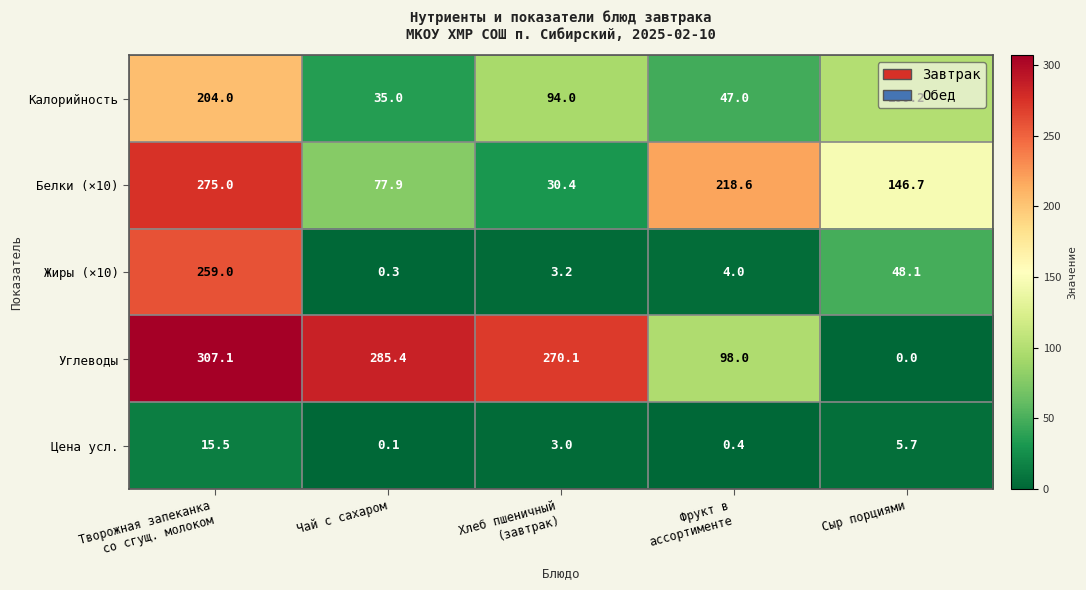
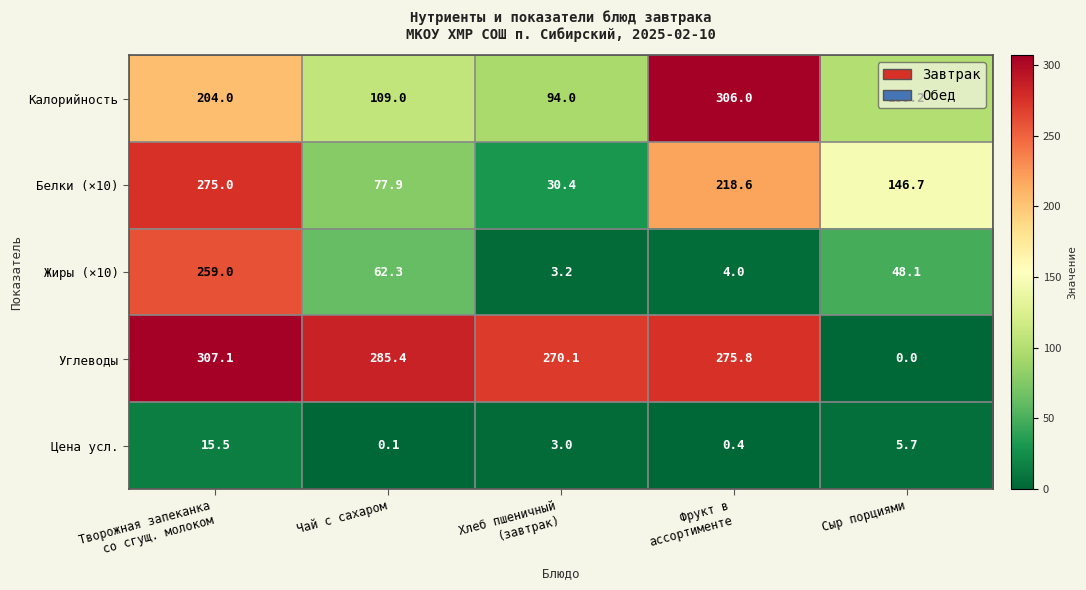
  {
    "Калорийность": {
      "Творожная запеканка со сгущ. молоком": 204.0,
-     "Чай с сахаром": 35.0,
+     "Чай с сахаром": 109.0,
      "Хлеб пшеничный (завтрак)": 94.0,
-     "Фрукт в ассортименте": 47.0
+     "Фрукт в ассортименте": 306.0
    },
    "Белки (×10)": {
      "Творожная запеканка со сгущ. молоком": 275.0,
      "Чай с сахаром": 77.9,
      "Хлеб пшеничный (завтрак)": 30.4,
      "Фрукт в ассортименте": 218.6,
      "Сыр порциями": 146.7
    },
    "Жиры (×10)": {
      "Творожная запеканка со сгущ. молоком": 259.0,
-     "Чай с сахаром": 0.3,
+     "Чай с сахаром": 62.3,
      "Хлеб пшеничный (завтрак)": 3.2,
      "Фрукт в ассортименте": 4.0,
      "Сыр порциями": 48.1
    },
    "Углеводы": {
      "Творожная запеканка со сгущ. молоком": 307.1,
      "Чай с сахаром": 285.4,
      "Хлеб пшеничный (завтрак)": 270.1,
-     "Фрукт в ассортименте": 98.0,
+     "Фрукт в ассортименте": 275.8,
      "Сыр порциями": 0.0
    },
    "Цена усл.": {
      "Творожная запеканка со сгущ. молоком": 15.5,
      "Чай с сахаром": 0.1,
      "Хлеб пшеничный (завтрак)": 3.0,
      "Фрукт в ассортименте": 0.4,
      "Сыр порциями": 5.7
    }
  }
